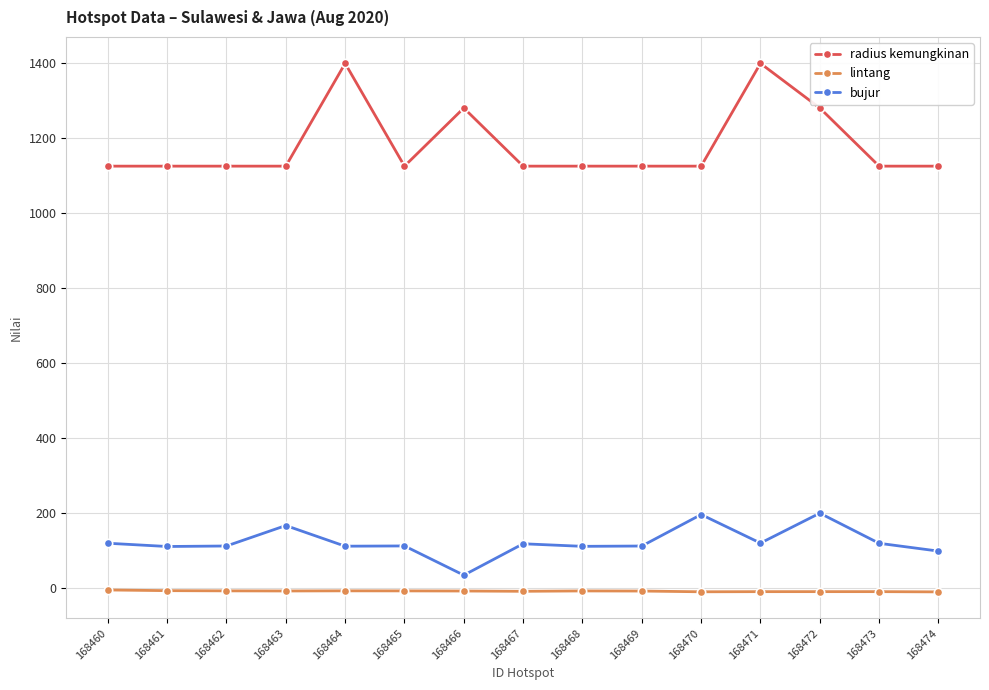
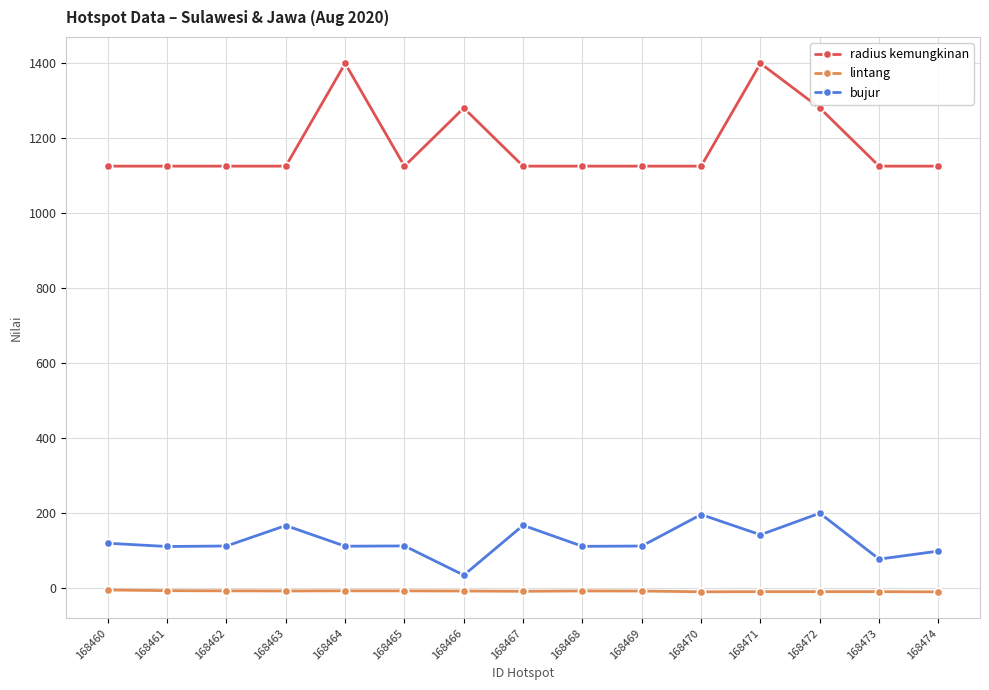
  {
    "bujur": {
      "168460": 120,
      "168461": 110,
      "168462": 110,
      "168463": 170,
      "168464": 110,
      "168465": 110,
      "168466": 30,
-     "168467": 120,
+     "168467": 170,
      "168468": 110,
      "168469": 110,
      "168470": 200,
-     "168471": 120,
+     "168471": 140,
      "168472": 200,
-     "168473": 120,
+     "168473": 80,
      "168474": 100
    }
  }
